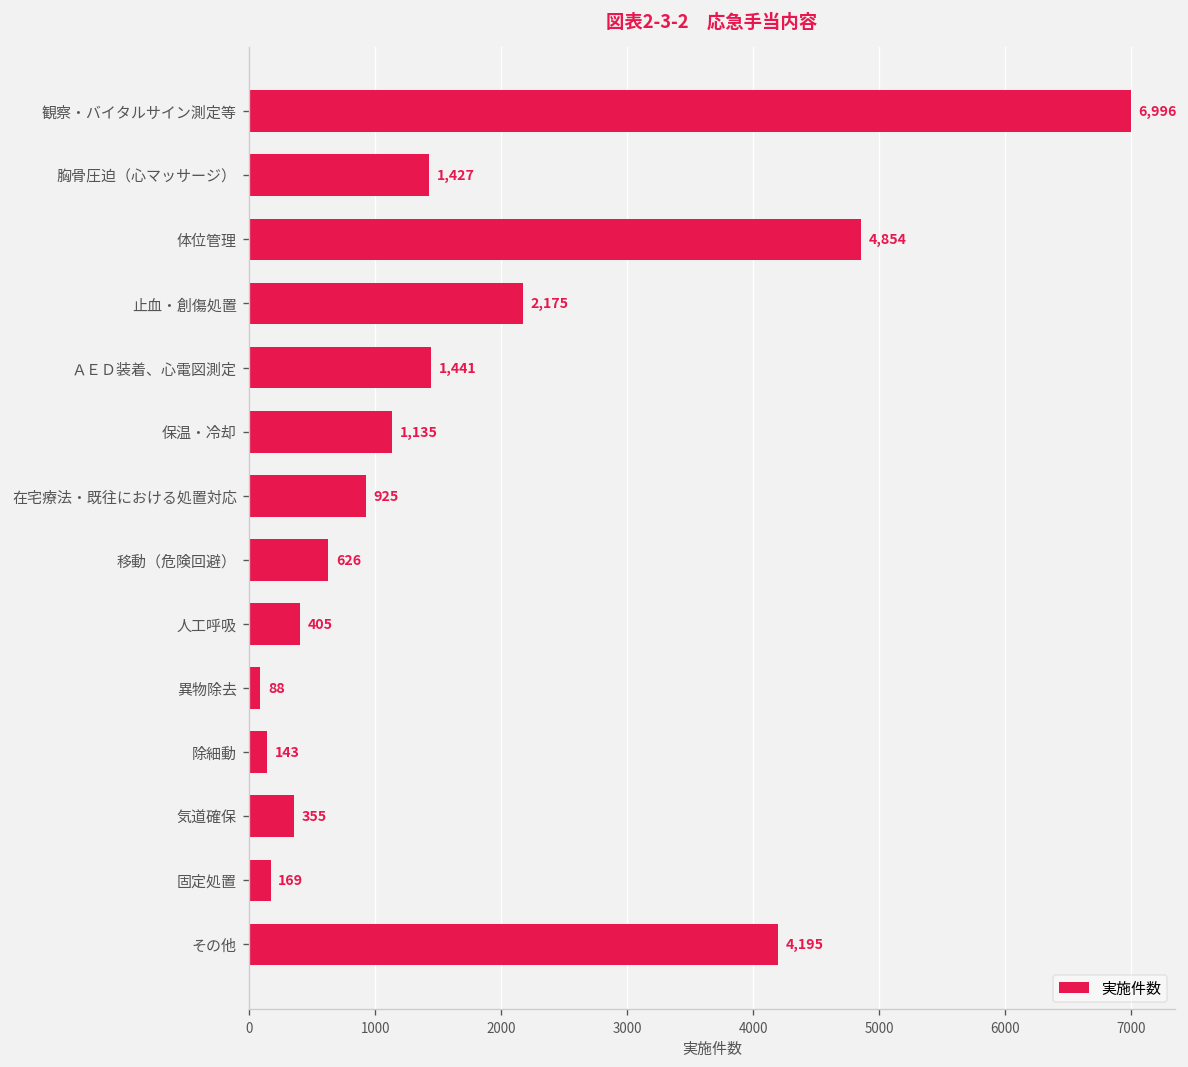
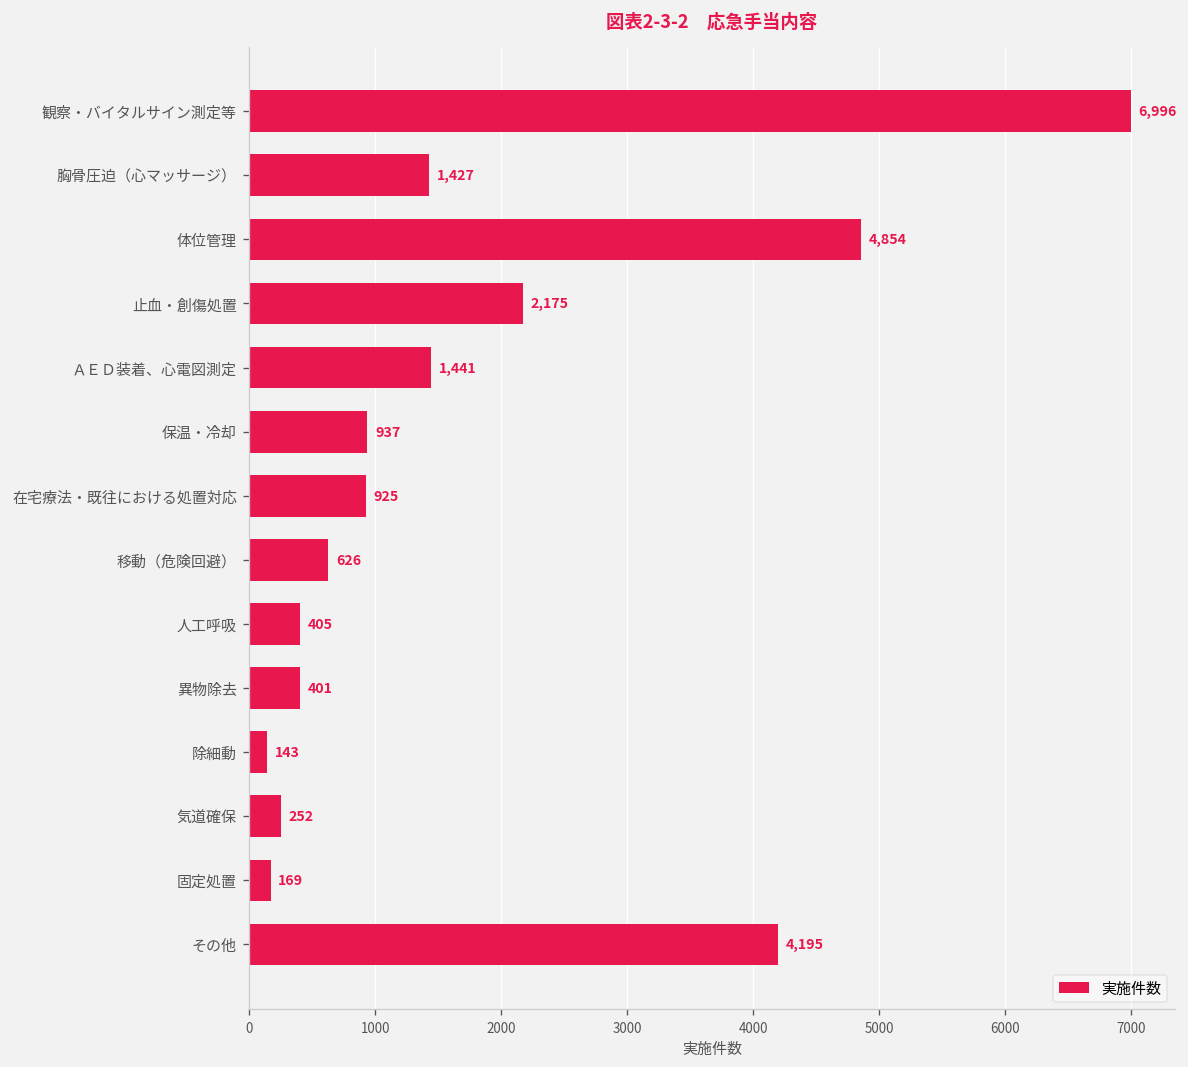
  {
    "観察・バイタルサイン測定等": "6,996",
    "胸骨圧迫（心マッサージ）": "1,427",
    "体位管理": "4,854",
    "止血・創傷処置": "2,175",
    "ＡＥＤ装着、心電図測定": "1,441",
-   "保温・冷却": "1,135",
+   "保温・冷却": "937",
    "在宅療法・既往における処置対応": "925",
    "移動（危険回避）": "626",
    "人工呼吸": "405",
-   "異物除去": "88",
+   "異物除去": "401",
    "除細動": "143",
-   "気道確保": "355",
+   "気道確保": "252",
    "固定処置": "169",
    "その他": "4,195"
  }
